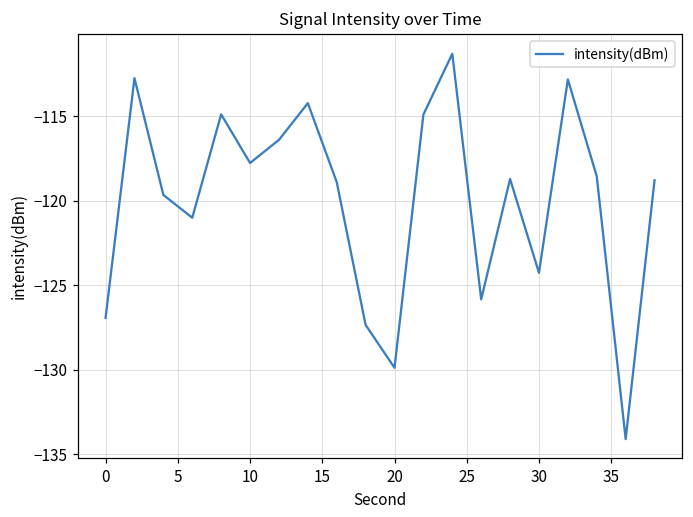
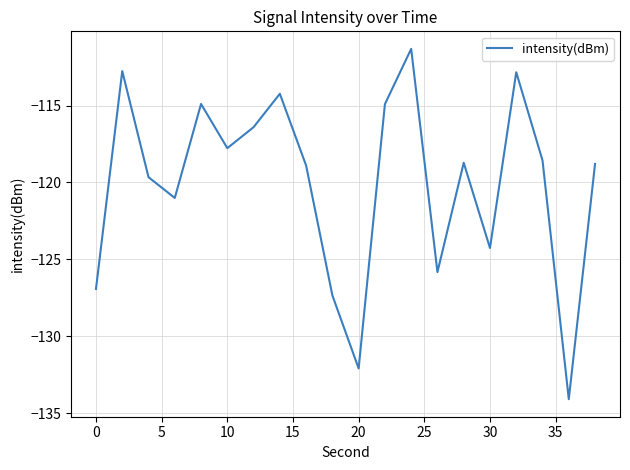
  {
    "0": -126.9,
    "10": -117.8,
-   "20": -129.9,
+   "20": -132.1,
    "30": -124.3
  }
